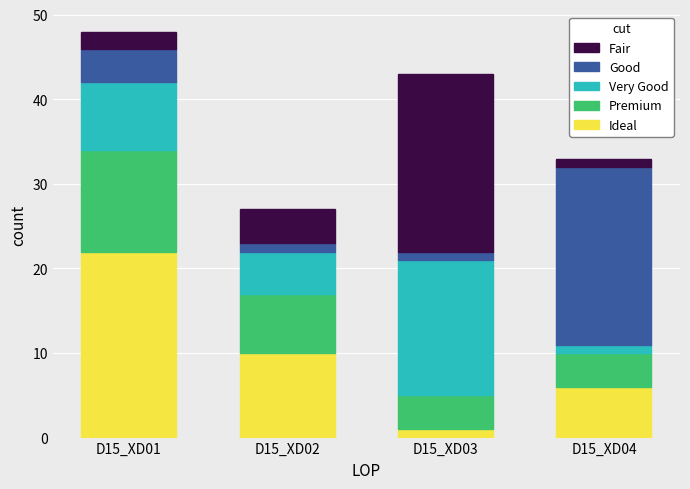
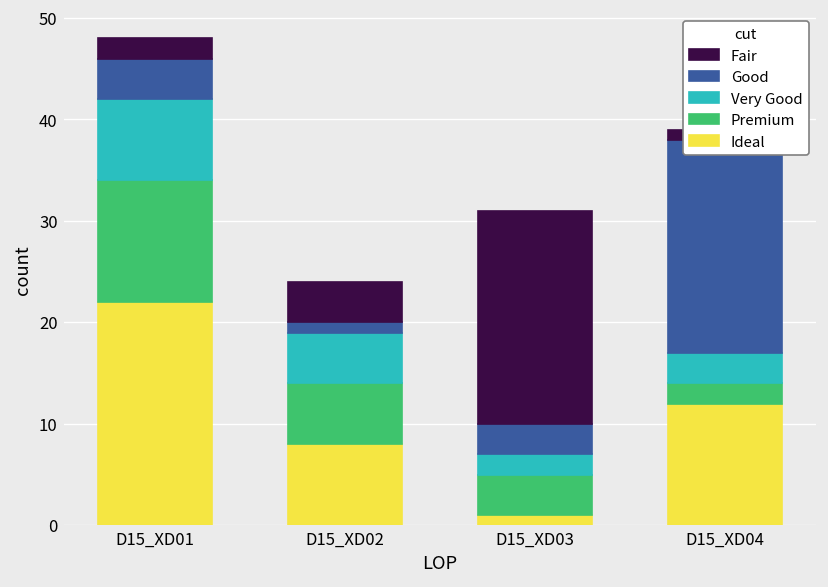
  {
    "Ideal": {
      "D15_XD01": 22,
-     "D15_XD02": 10,
+     "D15_XD02": 8,
      "D15_XD03": 1,
-     "D15_XD04": 6
+     "D15_XD04": 12
    },
    "Premium": {
      "D15_XD01": 12,
-     "D15_XD02": 7,
+     "D15_XD02": 6,
      "D15_XD03": 4,
-     "D15_XD04": 4
+     "D15_XD04": 2
    },
    "Very Good": {
      "D15_XD01": 8,
      "D15_XD02": 5,
-     "D15_XD03": 16,
-     "D15_XD04": 1
+     "D15_XD03": 2,
+     "D15_XD04": 3
    },
    "Good": {
      "D15_XD01": 4,
      "D15_XD02": 1,
-     "D15_XD03": 1
+     "D15_XD03": 3
    },
    "Fair": {
      "D15_XD01": 2,
      "D15_XD02": 4,
      "D15_XD03": 21
    }
  }
